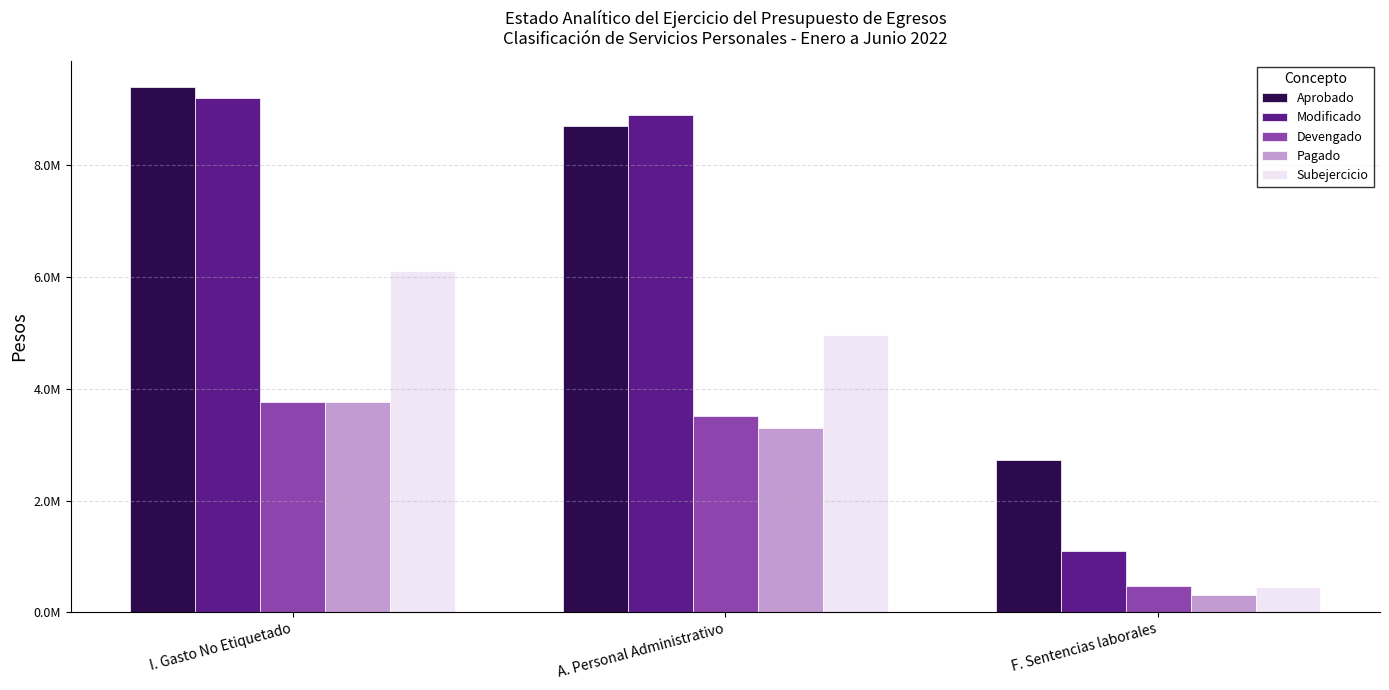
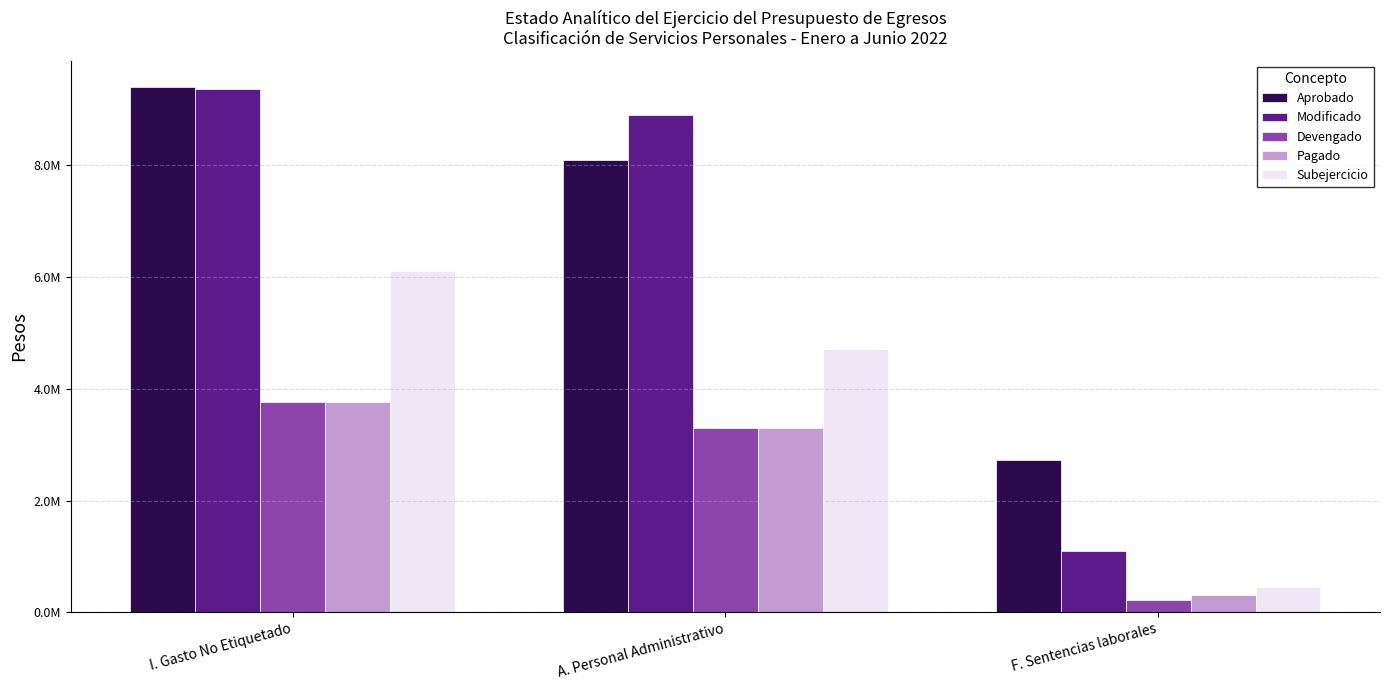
  {
    "Aprobado": {
      "I. Gasto No Etiquetado": 9400000,
-     "A. Personal Administrativo": 8700000,
+     "A. Personal Administrativo": 8100000,
      "F. Sentencias laborales": 2700000
    },
    "Modificado": {
-     "I. Gasto No Etiquetado": 9200000,
+     "I. Gasto No Etiquetado": 9400000,
      "A. Personal Administrativo": 8900000,
      "F. Sentencias laborales": 1100000
    },
    "Devengado": {
      "I. Gasto No Etiquetado": 3800000,
-     "A. Personal Administrativo": 3500000,
-     "F. Sentencias laborales": 500000
+     "A. Personal Administrativo": 3300000,
+     "F. Sentencias laborales": 200000
    },
    "Pagado": {
      "I. Gasto No Etiquetado": 3800000,
      "A. Personal Administrativo": 3300000,
      "F. Sentencias laborales": 300000
    },
    "Subejercicio": {
      "I. Gasto No Etiquetado": 6100000,
-     "A. Personal Administrativo": 5000000,
+     "A. Personal Administrativo": 4700000,
      "F. Sentencias laborales": 500000
    }
  }
